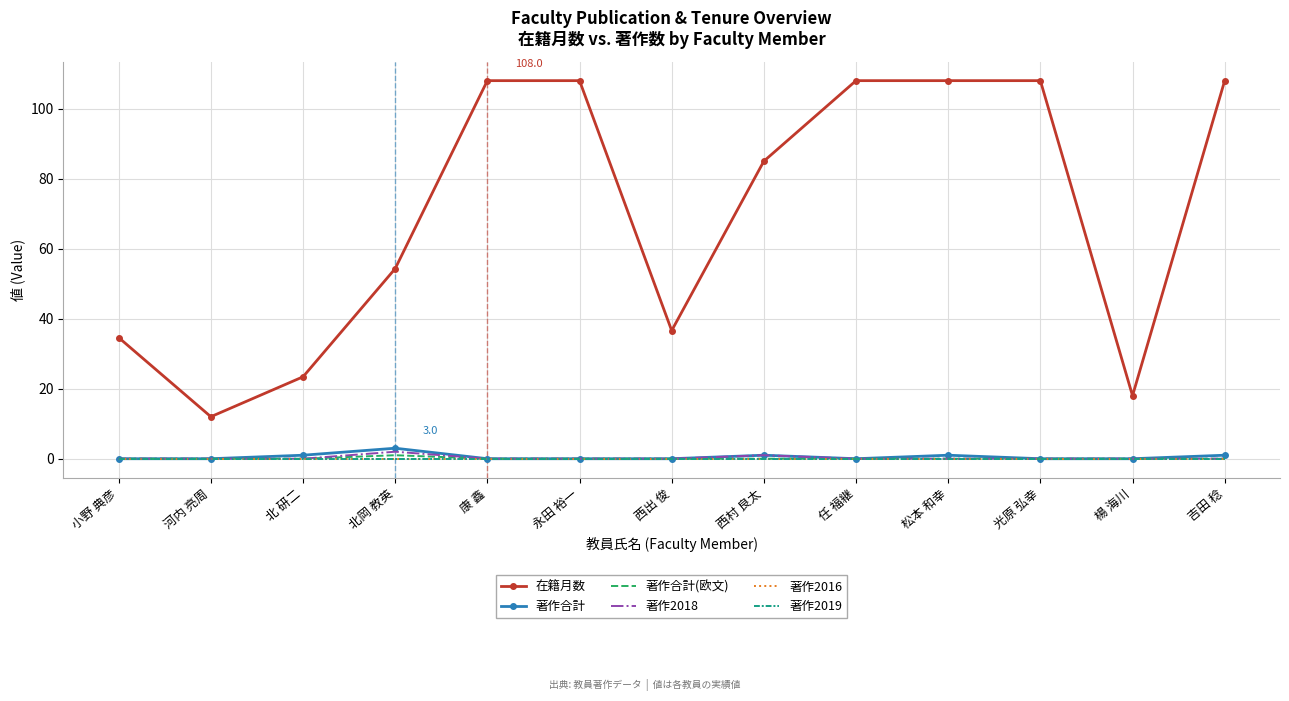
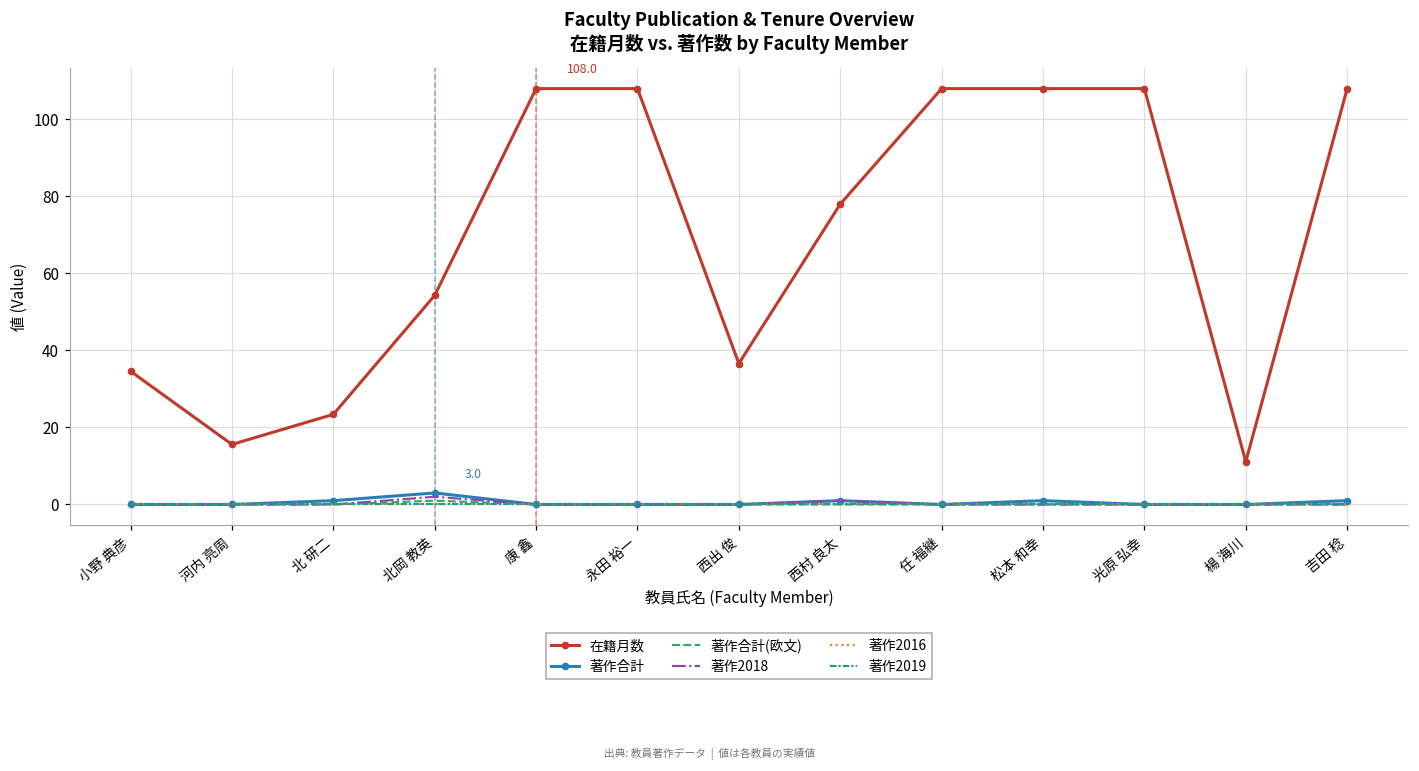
  {
    "在籍月数": {
      "小野 典彦": 35,
-     "河内 亮周": 12,
+     "河内 亮周": 16,
      "北 研二": 23,
      "北岡 教英": 54,
      "康 鑫": 108,
      "永田 裕一": 108,
      "西出 俊": 37,
-     "西村 良太": 85,
+     "西村 良太": 78,
      "任 福継": 108,
      "松本 和幸": 108,
      "光原 弘幸": 108,
-     "楊 海川": 18,
+     "楊 海川": 11,
      "吉田 稔": 108
    },
    "著作合計": {
      "北 研二": 1,
      "松本 和幸": 1,
      "吉田 稔": 1
    },
    "著作2018": {
      "北岡 教英": 2
    }
  }
